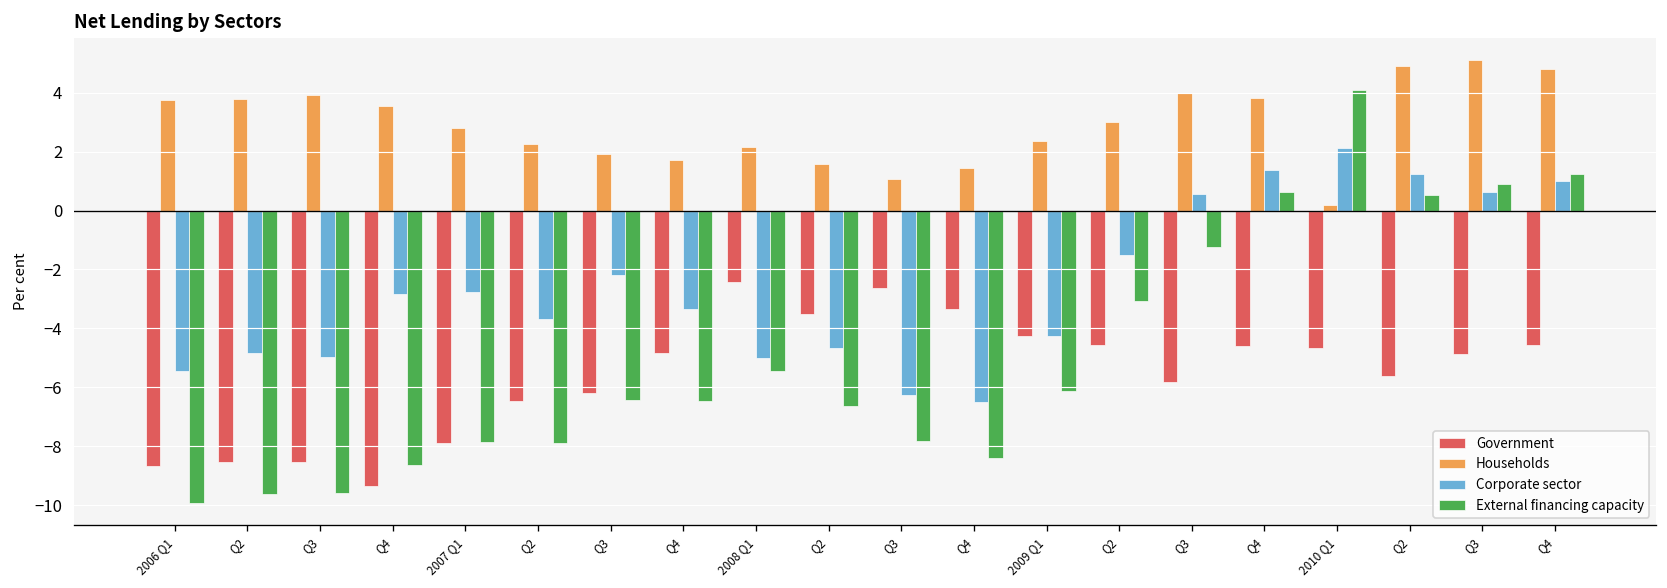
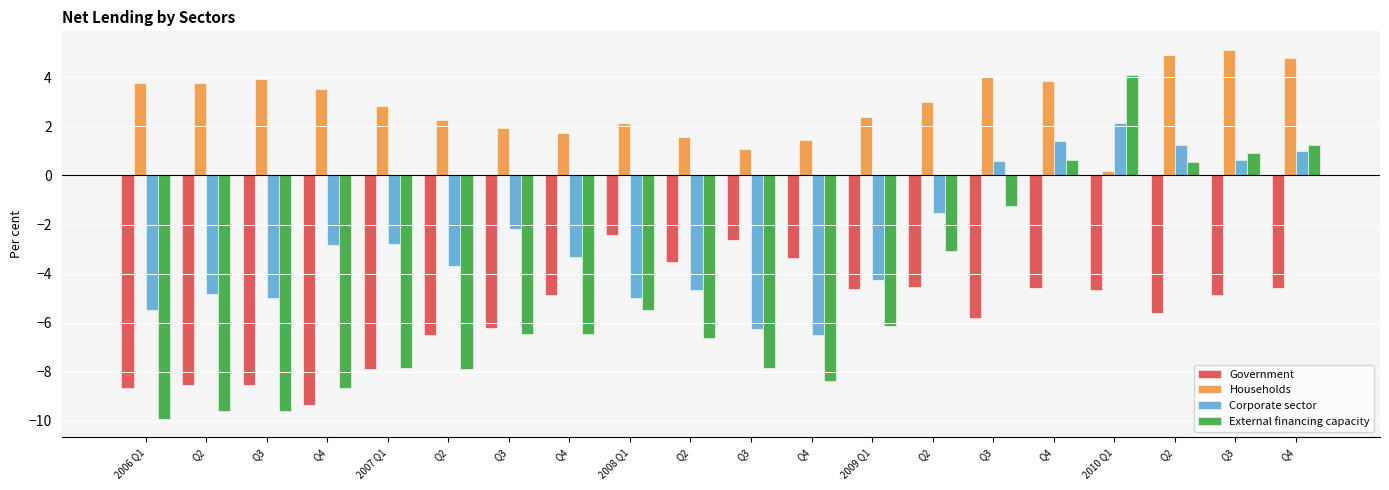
  {
    "Government": {
      "2006 Q1": -8.7,
      "2007 Q1": -7.9,
      "2008 Q1": -2.4,
-     "2009 Q1": -4.2,
+     "2009 Q1": -4.6,
      "2010 Q1": -4.7
    },
    "Households": {
      "2006 Q1": 3.7,
      "2007 Q1": 2.8,
      "2008 Q1": 2.2,
      "2009 Q1": 2.4,
      "2010 Q1": 0.2
    },
    "Corporate sector": {
      "2006 Q1": -5.5,
      "2007 Q1": -2.8,
      "2008 Q1": -5.0,
      "2009 Q1": -4.3,
      "2010 Q1": 2.1
    },
    "External financing capacity": {
      "2006 Q1": -9.9,
      "2007 Q1": -7.9,
      "2008 Q1": -5.5,
      "2009 Q1": -6.1,
      "2010 Q1": 4.1
    }
  }
